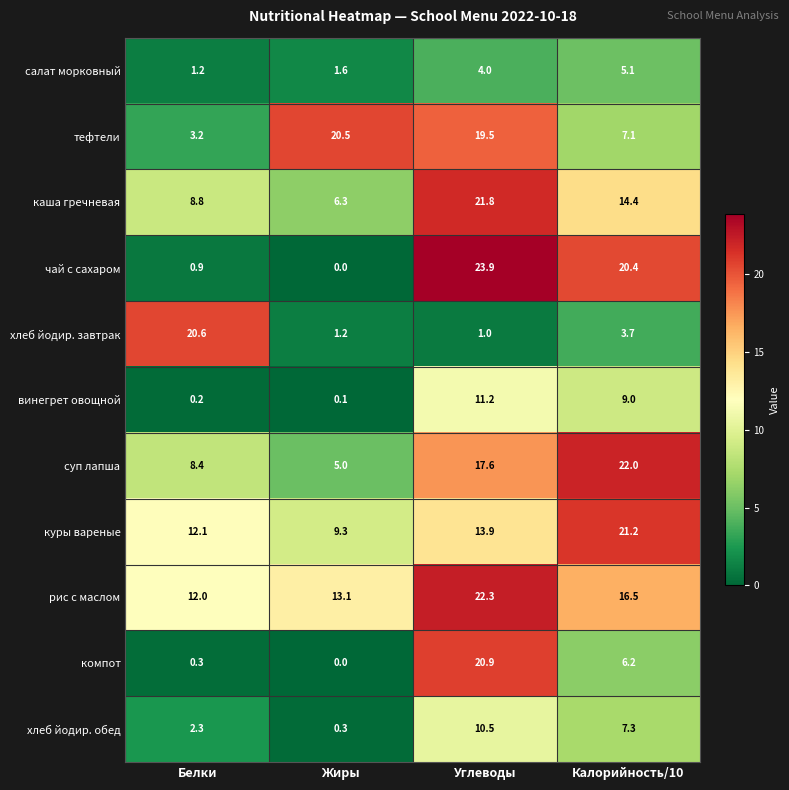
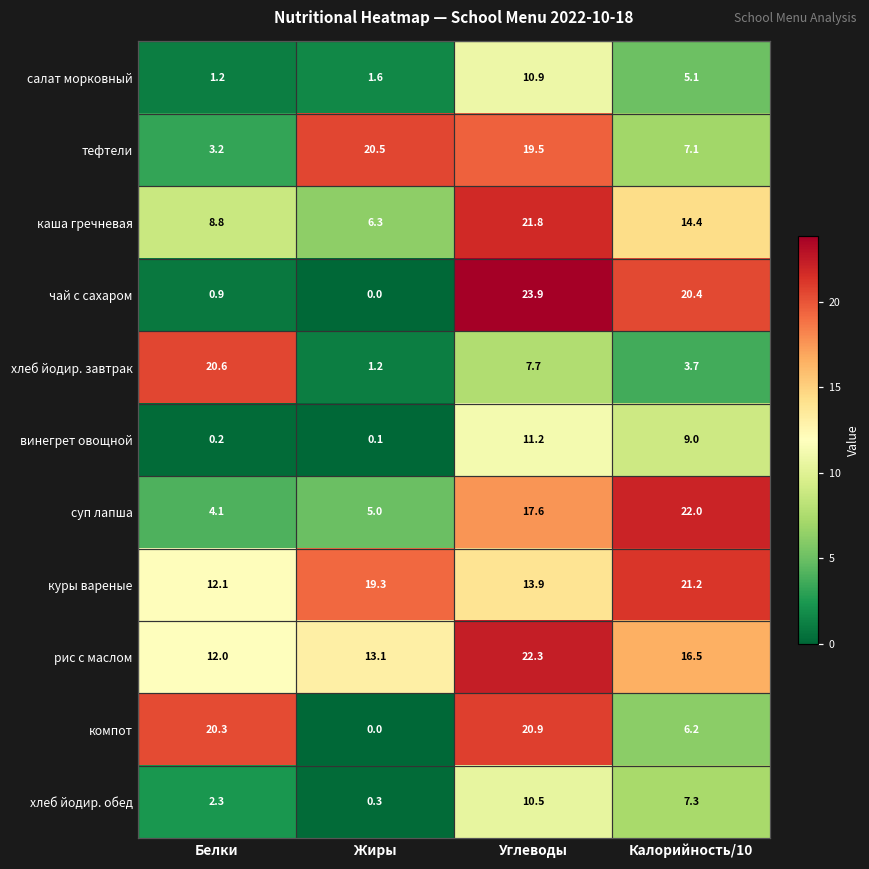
  {
    "салат морковный": {
      "Белки": 1.2,
      "Жиры": 1.6,
-     "Углеводы": 4.0,
+     "Углеводы": 10.9,
      "Калорийность/10": 5.1
    },
    "тефтели": {
      "Белки": 3.2,
      "Жиры": 20.5,
      "Углеводы": 19.5,
      "Калорийность/10": 7.1
    },
    "каша гречневая": {
      "Белки": 8.8,
      "Жиры": 6.3,
      "Углеводы": 21.8,
      "Калорийность/10": 14.4
    },
    "чай с сахаром": {
      "Белки": 0.9,
      "Жиры": 0.0,
      "Углеводы": 23.9,
      "Калорийность/10": 20.4
    },
    "хлеб йодир. завтрак": {
      "Белки": 20.6,
      "Жиры": 1.2,
-     "Углеводы": 1.0,
+     "Углеводы": 7.7,
      "Калорийность/10": 3.7
    },
    "винегрет овощной": {
      "Белки": 0.2,
      "Жиры": 0.1,
      "Углеводы": 11.2,
      "Калорийность/10": 9.0
    },
    "суп лапша": {
-     "Белки": 8.4,
+     "Белки": 4.1,
      "Жиры": 5.0,
      "Углеводы": 17.6,
      "Калорийность/10": 22.0
    },
    "куры вареные": {
      "Белки": 12.1,
-     "Жиры": 9.3,
+     "Жиры": 19.3,
      "Углеводы": 13.9,
      "Калорийность/10": 21.2
    },
    "рис с маслом": {
      "Белки": 12.0,
      "Жиры": 13.1,
      "Углеводы": 22.3,
      "Калорийность/10": 16.5
    },
    "компот": {
-     "Белки": 0.3,
+     "Белки": 20.3,
      "Жиры": 0.0,
      "Углеводы": 20.9,
      "Калорийность/10": 6.2
    },
    "хлеб йодир. обед": {
      "Белки": 2.3,
      "Жиры": 0.3,
      "Углеводы": 10.5,
      "Калорийность/10": 7.3
    }
  }
